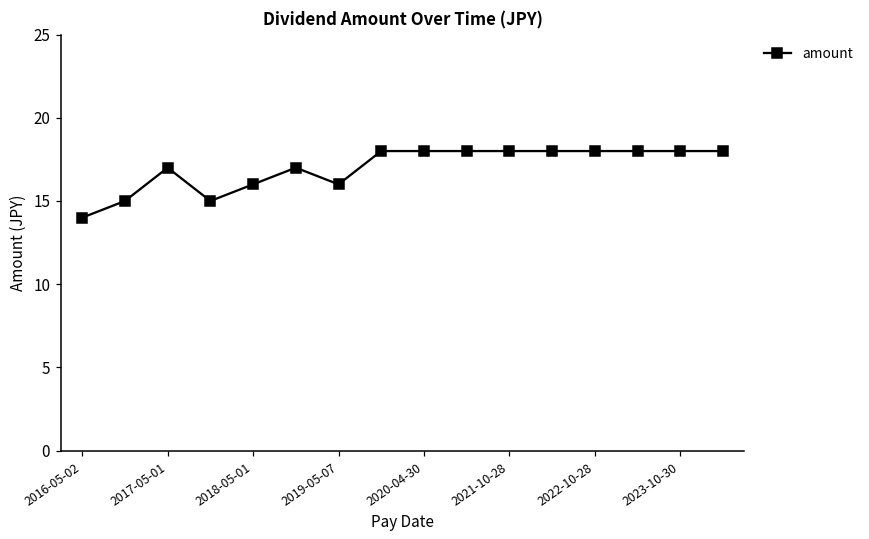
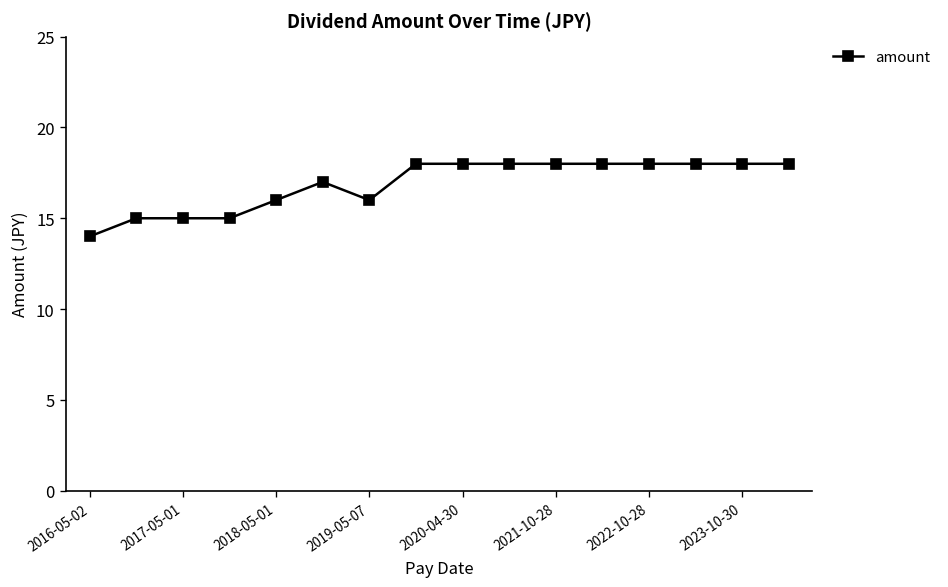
  {
    "2016-05-02": 14,
-   "2017-05-01": 17,
+   "2017-05-01": 15,
    "2018-05-01": 16,
    "2019-05-07": 16,
    "2020-04-30": 18,
    "2021-10-28": 18,
    "2022-10-28": 18,
    "2023-10-30": 18
  }
